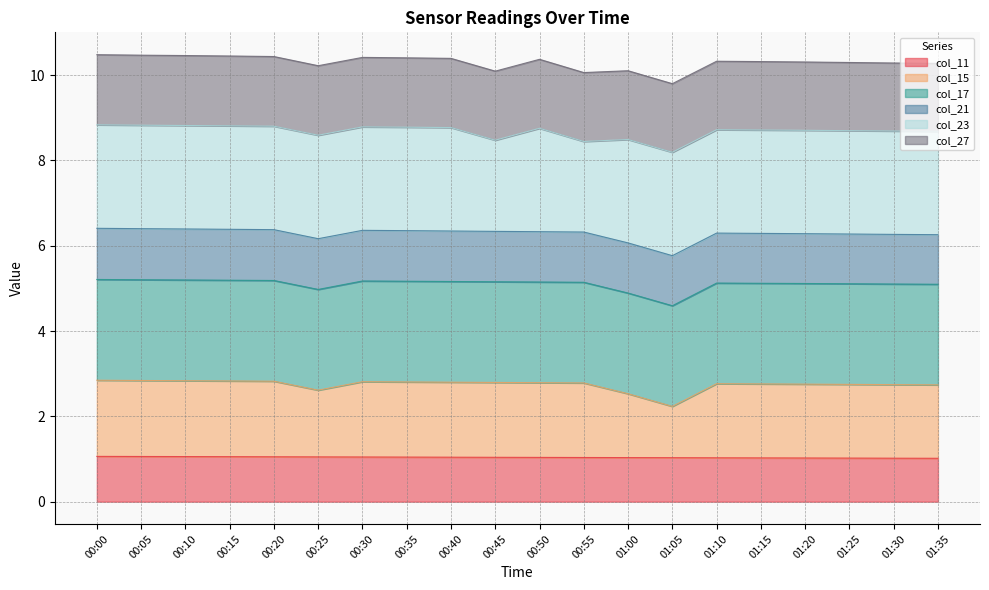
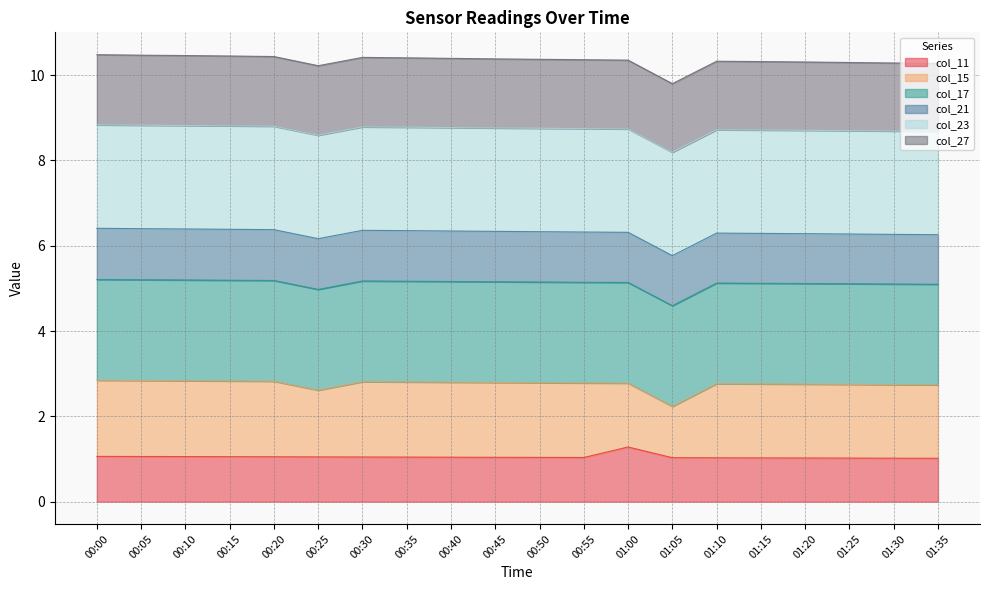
  {
    "col_11": {
      "00:00": 1.1,
      "00:05": 1.1,
      "00:10": 1.1,
      "00:15": 1.1,
      "00:20": 1.1,
      "00:25": 1.0,
      "00:30": 1.0,
      "00:35": 1.0,
      "00:40": 1.0,
      "00:45": 1.0,
      "00:50": 1.0,
      "00:55": 1.0,
-     "01:00": 1.0,
+     "01:00": 1.3,
      "01:05": 1.0,
      "01:10": 1.0,
      "01:15": 1.0,
      "01:20": 1.0,
      "01:25": 1.0,
      "01:30": 1.0,
      "01:35": 1.0
    },
    "col_15": {
      "00:00": 1.8,
      "00:05": 1.8,
      "00:10": 1.8,
      "00:15": 1.8,
      "00:20": 1.8,
      "00:25": 1.6,
      "00:30": 1.8,
      "00:35": 1.8,
      "00:40": 1.8,
      "00:45": 1.8,
      "00:50": 1.8,
      "00:55": 1.7,
      "01:00": 1.5,
      "01:05": 1.2,
      "01:10": 1.7,
      "01:15": 1.7,
      "01:20": 1.7,
      "01:25": 1.7,
      "01:30": 1.7,
      "01:35": 1.7
    },
    "col_23": {
      "00:00": 2.4,
      "00:05": 2.4,
      "00:10": 2.4,
      "00:15": 2.4,
      "00:20": 2.4,
      "00:25": 2.4,
      "00:30": 2.4,
      "00:35": 2.4,
      "00:40": 2.4,
-     "00:45": 2.1,
+     "00:45": 2.4,
      "00:50": 2.4,
-     "00:55": 2.1,
+     "00:55": 2.4,
      "01:00": 2.4,
      "01:05": 2.4,
      "01:10": 2.4,
      "01:15": 2.4,
      "01:20": 2.4,
      "01:25": 2.4,
      "01:30": 2.4
    }
  }
